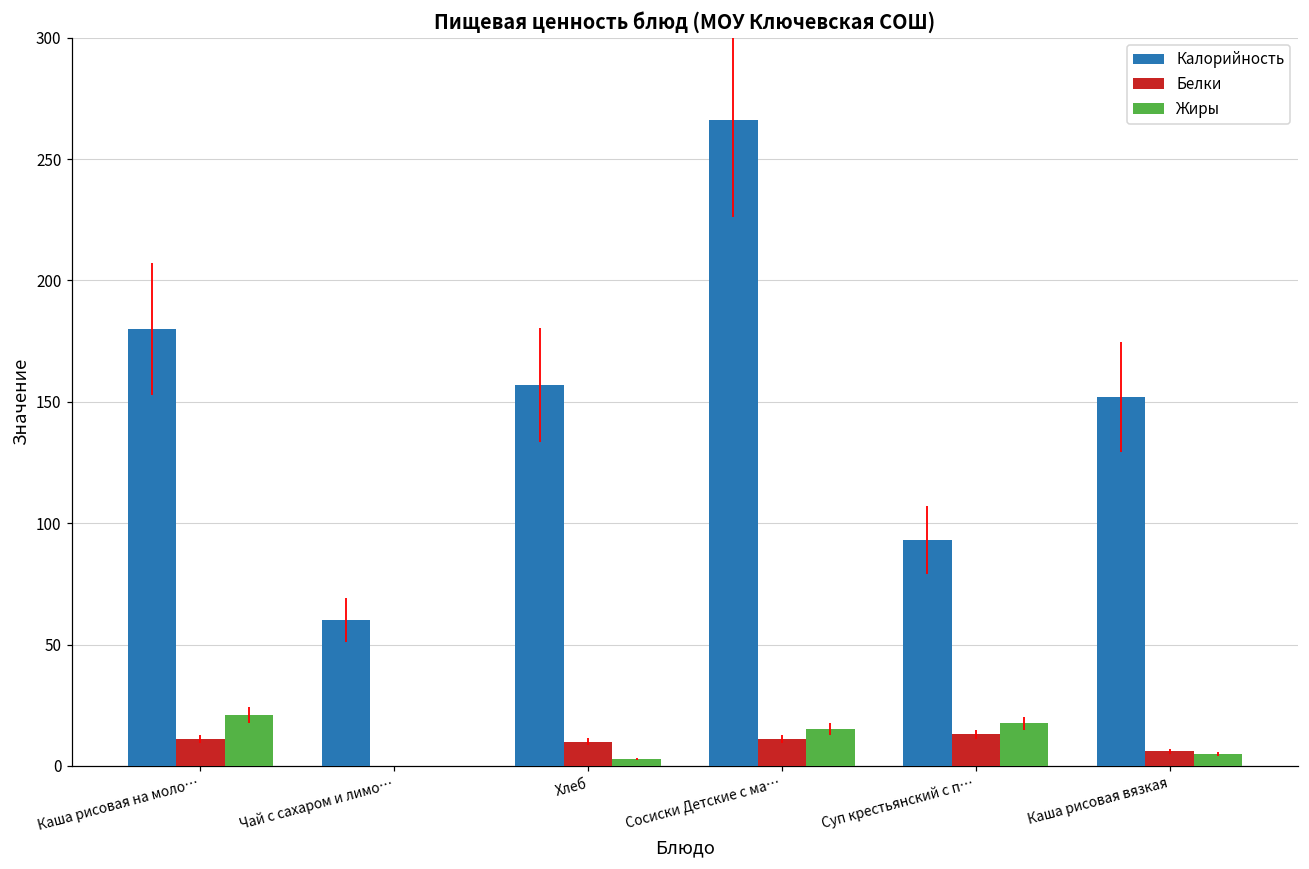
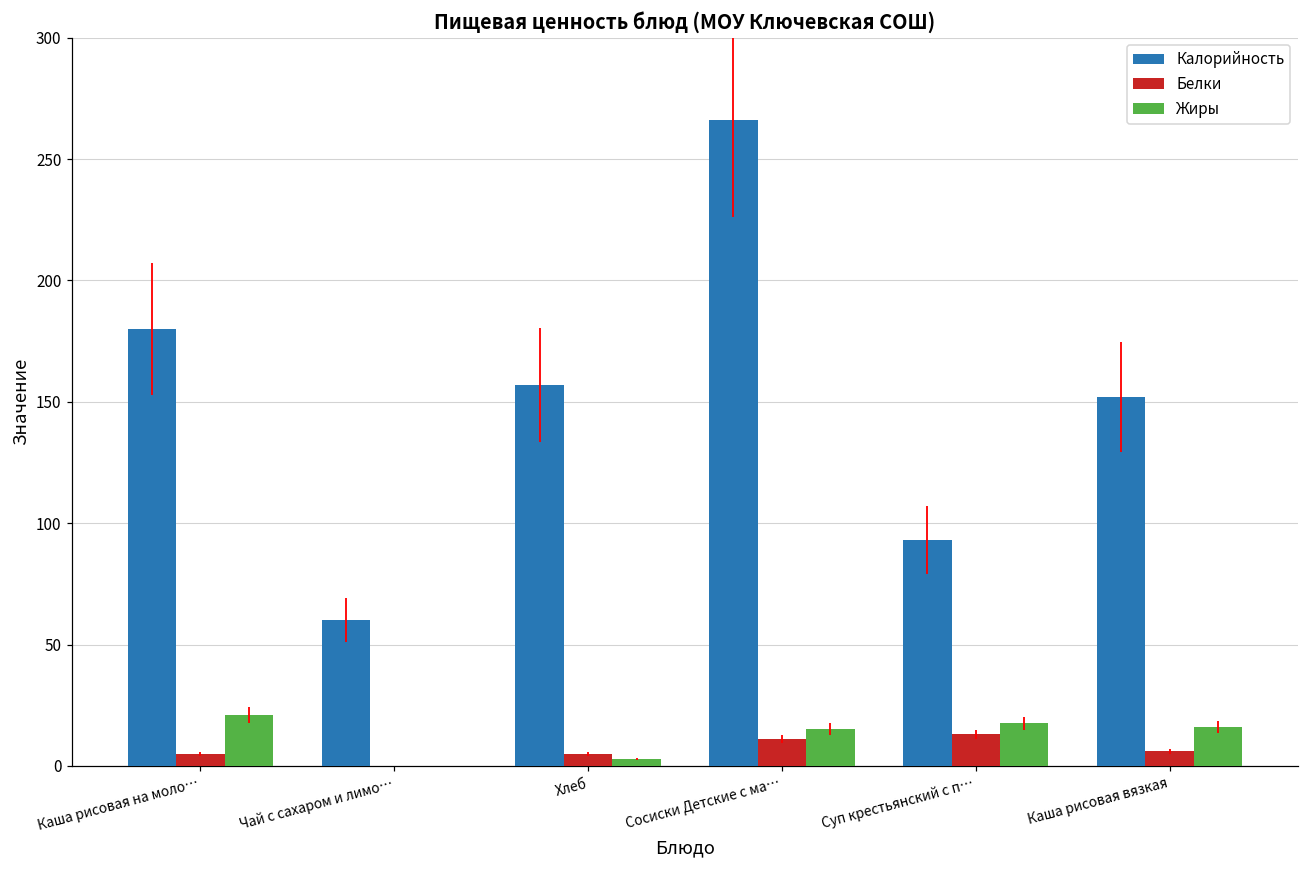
  {
    "Калорийность": {
      "Каша рисовая на моло…": 180,
      "Чай с сахаром и лимо…": 60,
      "Хлеб": 157,
      "Сосиски Детские с ма…": 266,
      "Суп крестьянский с п…": 93,
      "Каша рисовая вязкая": 152
    },
    "Белки": {
-     "Каша рисовая на моло…": 11,
+     "Каша рисовая на моло…": 5,
      "Чай с сахаром и лимо…": 0,
-     "Хлеб": 10,
+     "Хлеб": 5,
      "Сосиски Детские с ма…": 11,
      "Суп крестьянский с п…": 13,
      "Каша рисовая вязкая": 6
    },
    "Жиры": {
      "Каша рисовая на моло…": 21,
      "Чай с сахаром и лимо…": 0,
      "Хлеб": 3,
      "Сосиски Детские с ма…": 15,
      "Суп крестьянский с п…": 18,
-     "Каша рисовая вязкая": 5
+     "Каша рисовая вязкая": 16
    }
  }
